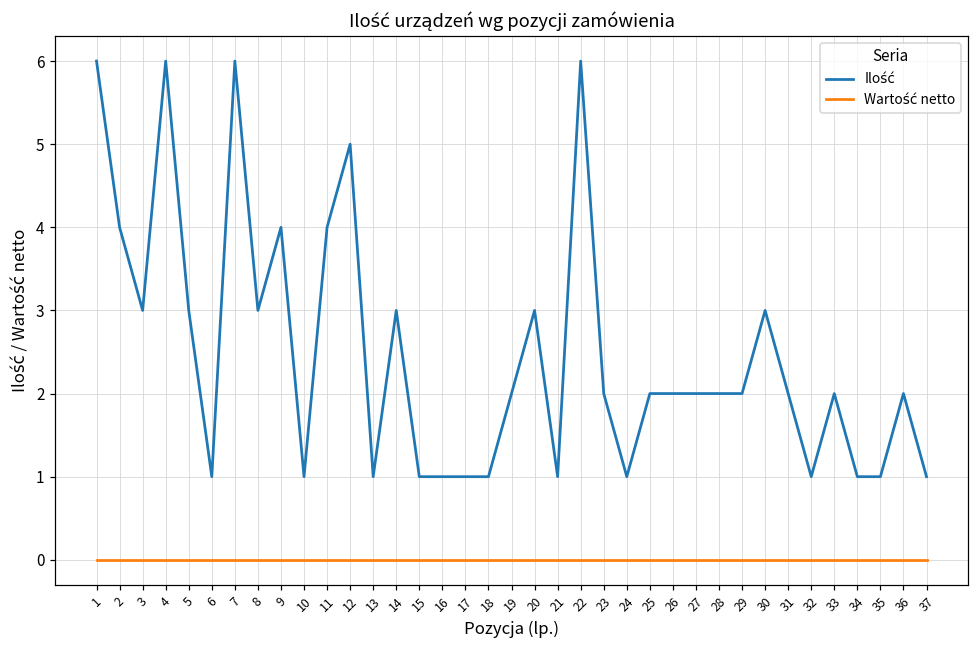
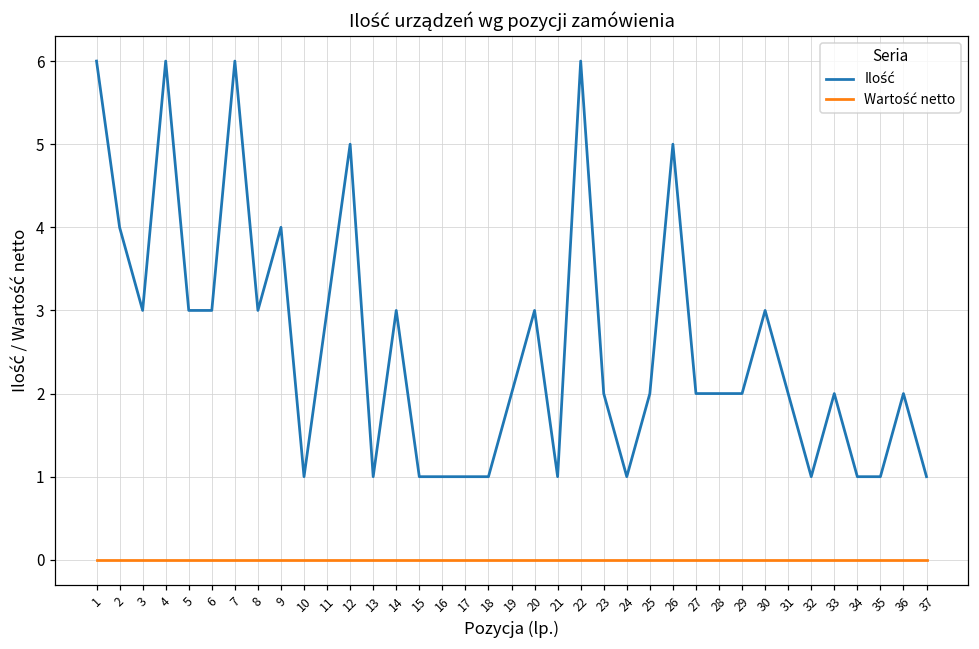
  {
    "Ilość": {
      "1": 6,
      "2": 4,
      "3": 3,
      "4": 6,
      "5": 3,
-     "6": 1,
+     "6": 3,
      "7": 6,
      "8": 3,
      "9": 4,
      "10": 1,
-     "11": 4,
+     "11": 3,
      "12": 5,
      "13": 1,
      "14": 3,
      "15": 1,
      "16": 1,
      "17": 1,
      "18": 1,
      "19": 2,
      "20": 3,
      "21": 1,
      "22": 6,
      "23": 2,
      "24": 1,
      "25": 2,
-     "26": 2,
+     "26": 5,
      "27": 2,
      "28": 2,
      "29": 2,
      "30": 3,
      "31": 2,
      "32": 1,
      "33": 2,
      "34": 1,
      "35": 1,
      "36": 2,
      "37": 1
    },
    "Wartość netto": {
      "1": 0,
      "2": 0,
      "3": 0,
      "4": 0,
      "5": 0,
      "6": 0,
      "7": 0,
      "8": 0,
      "9": 0,
      "10": 0,
      "11": 0,
      "12": 0,
      "13": 0,
      "14": 0,
      "15": 0,
      "16": 0,
      "17": 0,
      "18": 0,
      "19": 0,
      "20": 0,
      "21": 0,
      "22": 0,
      "23": 0,
      "24": 0,
      "25": 0,
      "26": 0,
      "27": 0,
      "28": 0,
      "29": 0,
      "30": 0,
      "31": 0,
      "32": 0,
      "33": 0,
      "34": 0,
      "35": 0,
      "36": 0,
      "37": 0
    }
  }
